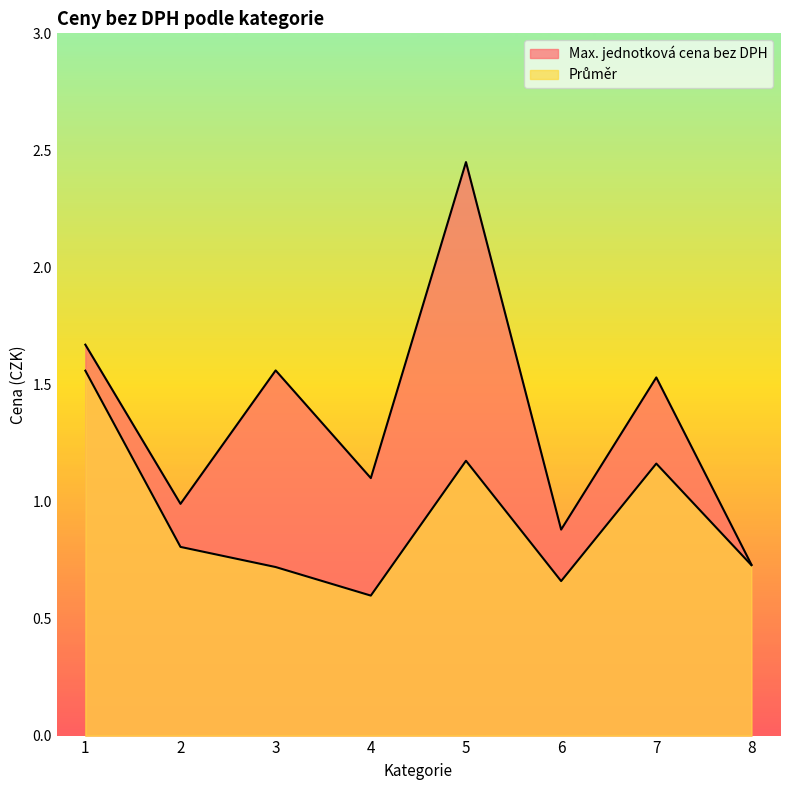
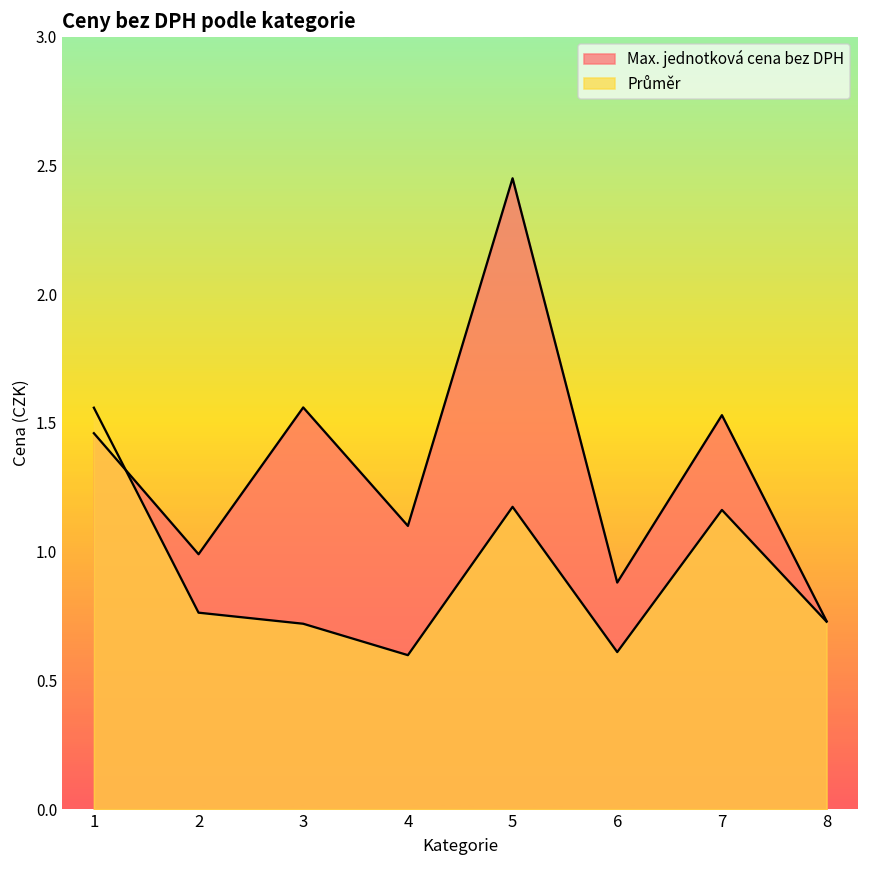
  {
    "Max. jednotková cena bez DPH": {
-     "1": 1.67,
+     "1": 1.46,
      "2": 0.99,
      "3": 1.56,
      "4": 1.10,
      "5": 2.45,
      "6": 0.88,
      "7": 1.53
    },
    "Průměr": {
      "1": 1.56,
-     "2": 0.81,
+     "2": 0.76,
      "3": 0.72,
      "4": 0.60,
      "5": 1.17,
-     "6": 0.66,
+     "6": 0.61,
      "7": 1.16
    }
  }
